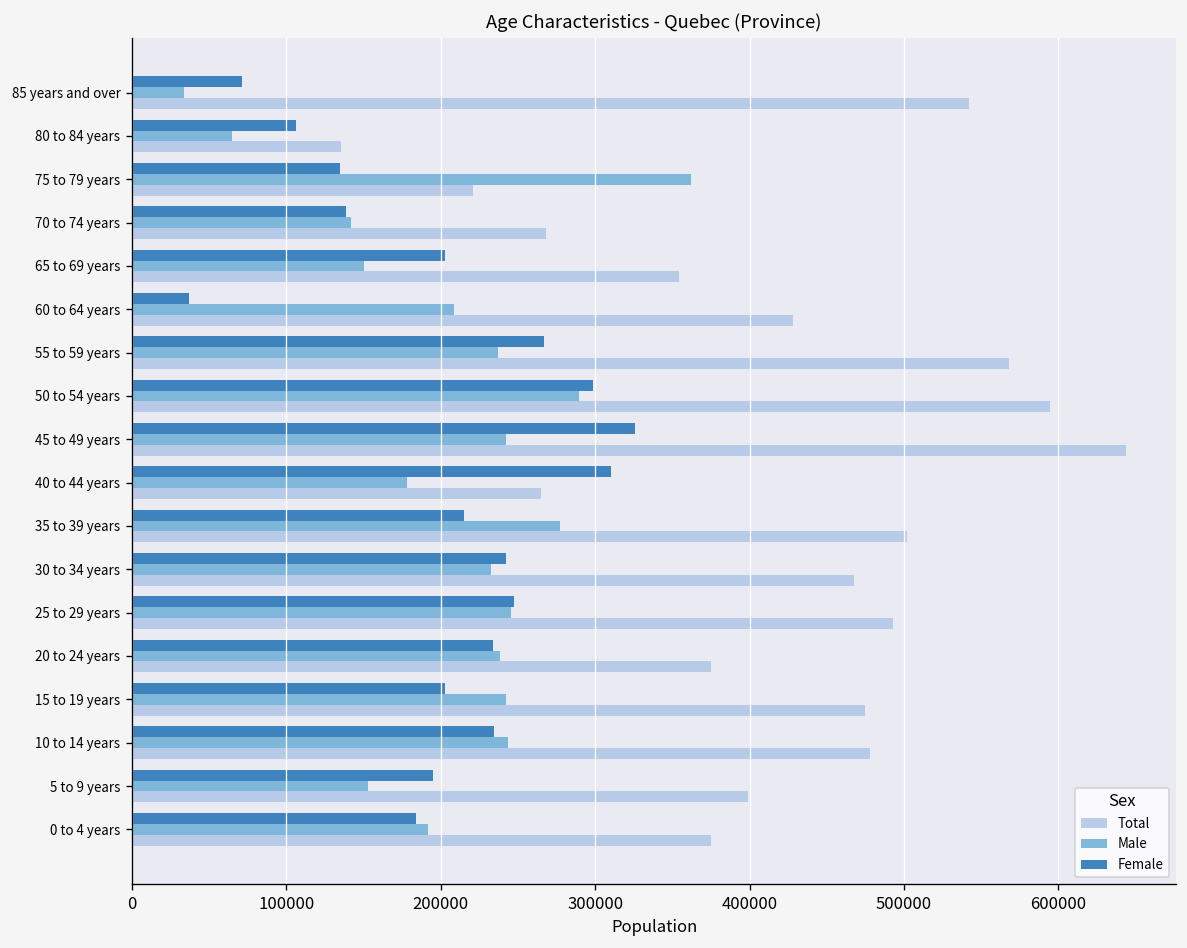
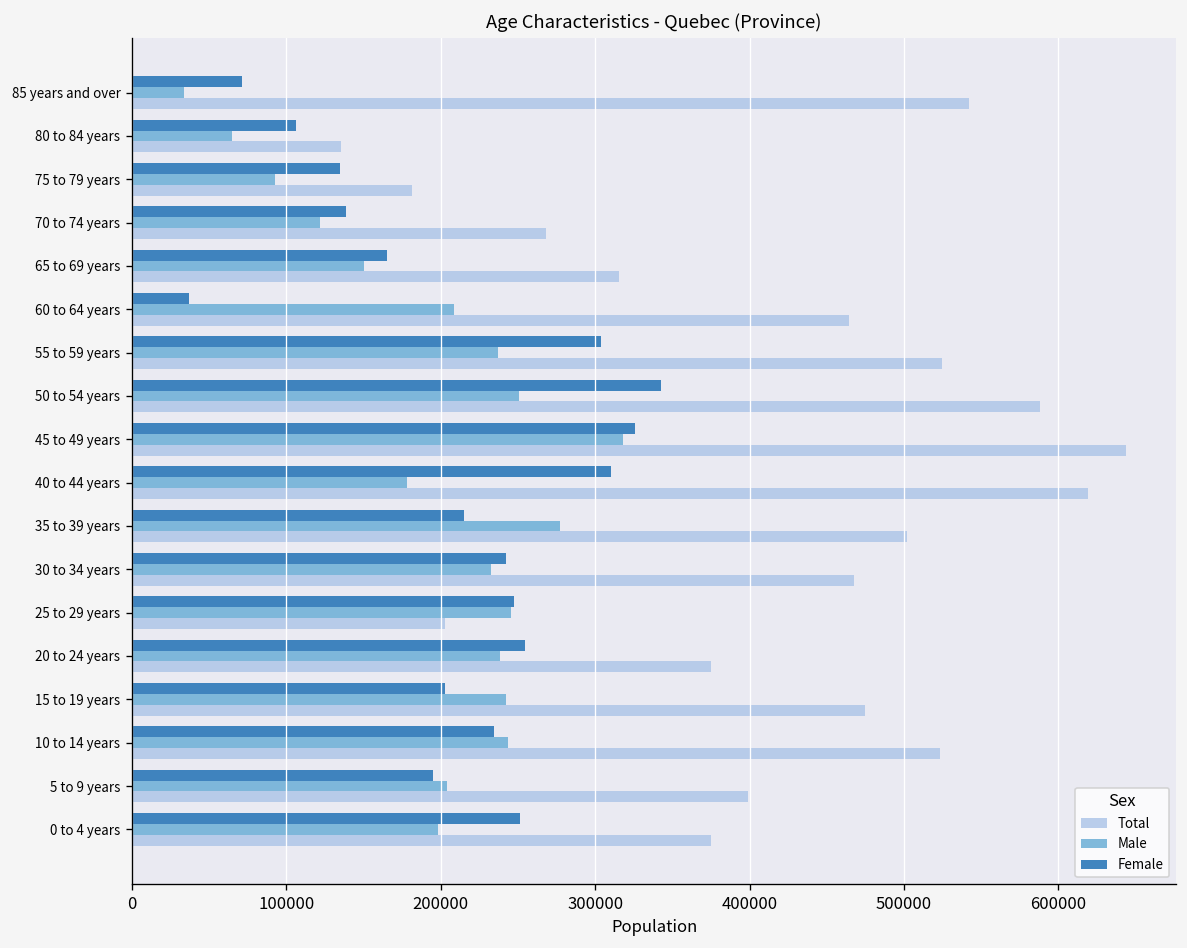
  {
    "Total": {
      "85 years and over": 542000,
      "80 to 84 years": 135000,
-     "75 to 79 years": 221000,
+     "75 to 79 years": 181000,
      "70 to 74 years": 268000,
-     "65 to 69 years": 354000,
-     "60 to 64 years": 428000,
-     "55 to 59 years": 568000,
-     "50 to 54 years": 595000,
+     "65 to 69 years": 316000,
+     "60 to 64 years": 464000,
+     "55 to 59 years": 524000,
+     "50 to 54 years": 588000,
      "45 to 49 years": 644000,
-     "40 to 44 years": 265000,
+     "40 to 44 years": 619000,
      "35 to 39 years": 502000,
      "30 to 34 years": 467000,
-     "25 to 29 years": 493000,
+     "25 to 29 years": 202000,
      "20 to 24 years": 375000,
      "15 to 19 years": 475000,
-     "10 to 14 years": 478000,
+     "10 to 14 years": 524000,
      "5 to 9 years": 399000,
      "0 to 4 years": 375000
    },
    "Male": {
      "85 years and over": 34000,
      "80 to 84 years": 65000,
-     "75 to 79 years": 362000,
-     "70 to 74 years": 142000,
+     "75 to 79 years": 92000,
+     "70 to 74 years": 122000,
      "65 to 69 years": 150000,
      "60 to 64 years": 209000,
      "55 to 59 years": 237000,
-     "50 to 54 years": 290000,
-     "45 to 49 years": 242000,
+     "50 to 54 years": 250000,
+     "45 to 49 years": 318000,
      "40 to 44 years": 178000,
      "35 to 39 years": 277000,
      "30 to 34 years": 233000,
      "25 to 29 years": 245000,
      "20 to 24 years": 238000,
      "15 to 19 years": 242000,
      "10 to 14 years": 244000,
-     "5 to 9 years": 153000,
-     "0 to 4 years": 192000
+     "5 to 9 years": 204000,
+     "0 to 4 years": 198000
    },
    "Female": {
      "85 years and over": 71000,
      "80 to 84 years": 106000,
      "75 to 79 years": 135000,
      "70 to 74 years": 139000,
-     "65 to 69 years": 203000,
+     "65 to 69 years": 165000,
      "60 to 64 years": 37000,
-     "55 to 59 years": 267000,
-     "50 to 54 years": 298000,
+     "55 to 59 years": 304000,
+     "50 to 54 years": 343000,
      "45 to 49 years": 326000,
      "40 to 44 years": 311000,
      "35 to 39 years": 215000,
      "30 to 34 years": 242000,
      "25 to 29 years": 248000,
-     "20 to 24 years": 234000,
+     "20 to 24 years": 255000,
      "15 to 19 years": 203000,
      "10 to 14 years": 235000,
      "5 to 9 years": 195000,
-     "0 to 4 years": 184000
+     "0 to 4 years": 252000
    }
  }
